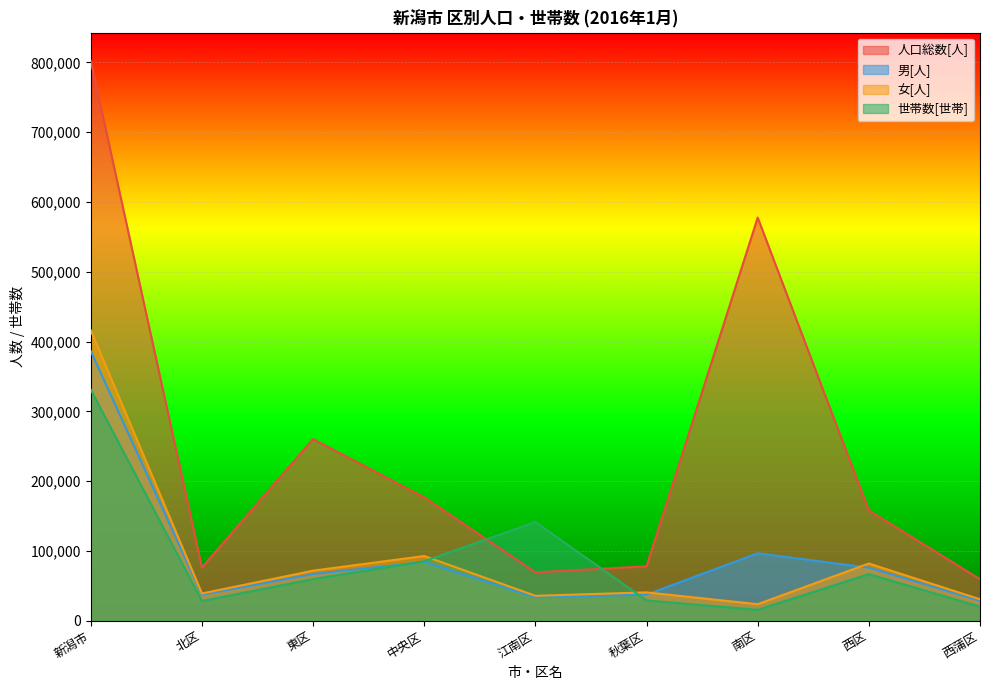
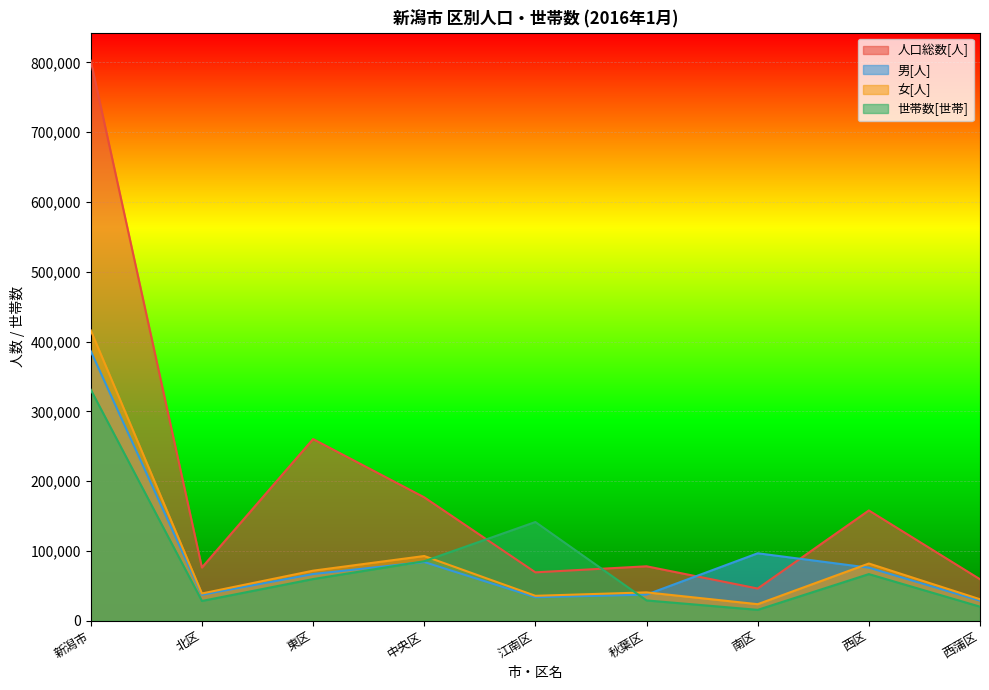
  {
    "人口総数[人]": {
      "新潟市": "800,000",
      "北区": "80,000",
      "東区": "260,000",
      "中央区": "180,000",
      "江南区": "70,000",
      "秋葉区": "80,000",
-     "南区": "580,000",
+     "南区": "50,000",
      "西区": "160,000",
      "西蒲区": "60,000"
    },
    "男[人]": {
      "新潟市": "390,000",
      "東区": "70,000",
      "南区": "100,000",
      "西区": "80,000"
    },
    "女[人]": {
      "新潟市": "420,000",
      "東区": "70,000",
      "中央区": "90,000",
      "南区": "20,000",
      "西区": "80,000"
    },
    "世帯数[世帯]": {
      "新潟市": "330,000",
      "北区": "30,000",
      "東区": "60,000",
      "江南区": "140,000",
      "秋葉区": "30,000",
      "南区": "20,000",
      "西区": "70,000",
      "西蒲区": "20,000"
    }
  }
